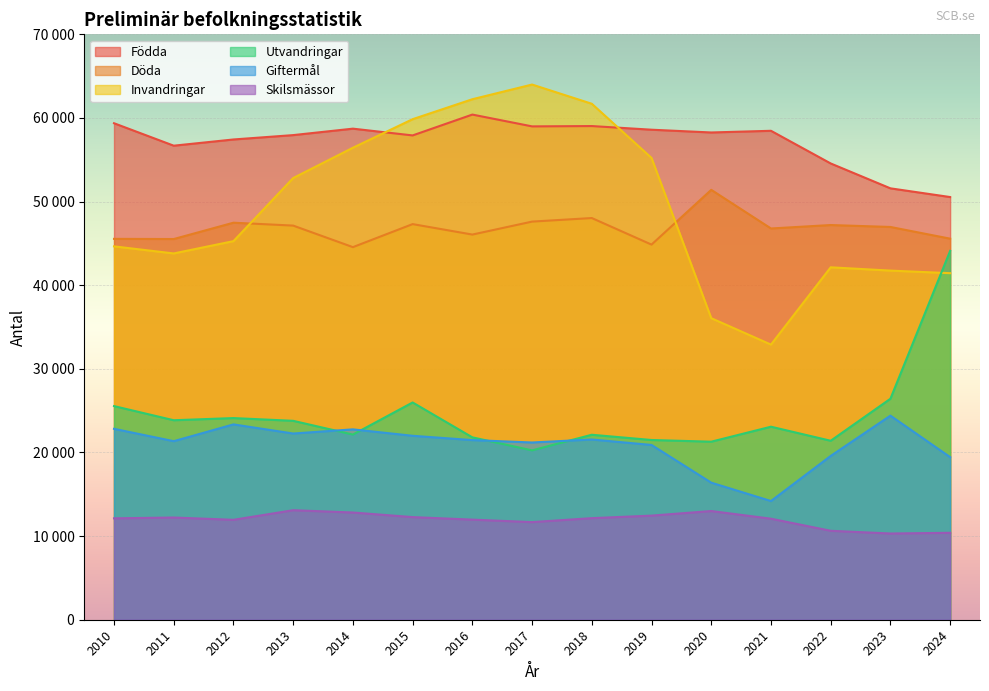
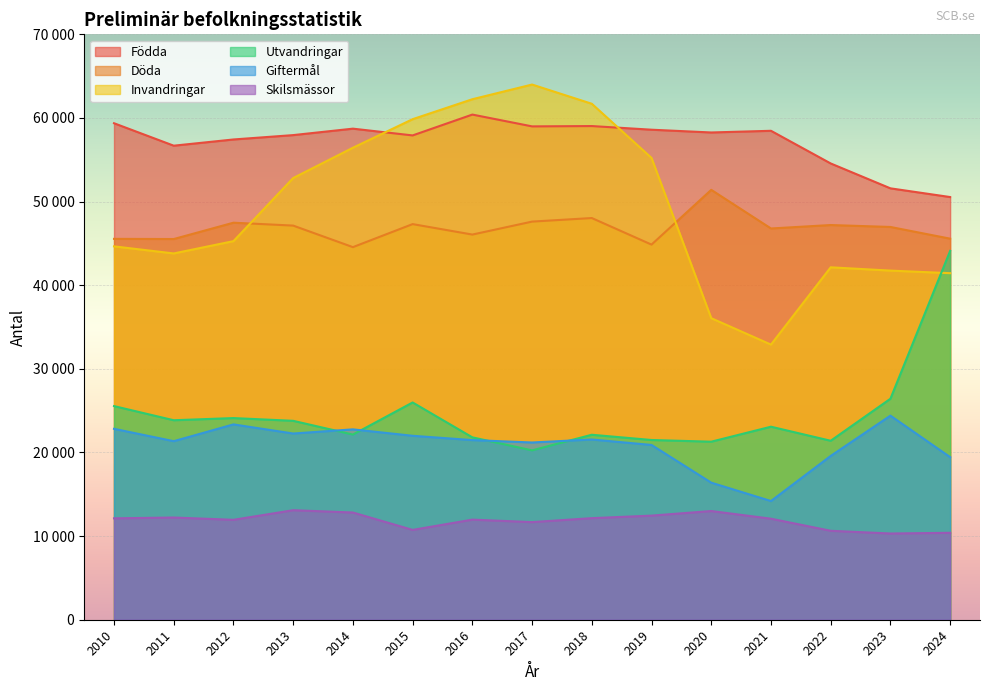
  {
    "Invandringar": {
      "2010": 45000,
      "2011": 44000,
      "2012": 45000,
      "2013": 53000,
      "2014": 56000,
      "2015": 60000,
      "2016": 62000,
      "2017": 64000,
      "2018": 62000,
      "2019": 55000,
      "2020": 36000,
      "2021": 33000,
      "2022": 42000,
      "2023": 42000,
      "2024": 41000
    },
    "Utvandringar": {
      "2010": 26000,
      "2011": 24000,
      "2012": 24000,
      "2013": 24000,
      "2014": 22000,
      "2015": 26000,
      "2016": 22000,
      "2017": 20000,
      "2018": 22000,
      "2019": 21000,
      "2020": 21000,
      "2021": 23000,
      "2022": 21000,
      "2023": 26000,
      "2024": 44000
    },
    "Giftermål": {
      "2010": 23000,
      "2011": 21000,
      "2012": 23000,
      "2013": 22000,
      "2014": 23000,
      "2015": 22000,
      "2016": 21000,
      "2017": 21000,
      "2018": 22000,
      "2019": 21000,
      "2020": 16000,
      "2021": 14000,
      "2022": 20000,
      "2023": 24000,
      "2024": 19000
    },
    "Skilsmässor": {
      "2010": 12000,
      "2011": 12000,
      "2012": 12000,
      "2013": 13000,
      "2014": 13000,
-     "2015": 12000,
+     "2015": 11000,
      "2016": 12000,
      "2017": 12000,
      "2018": 12000,
      "2019": 12000,
      "2020": 13000,
      "2021": 12000,
      "2022": 11000,
      "2023": 10000,
      "2024": 10000
    }
  }
